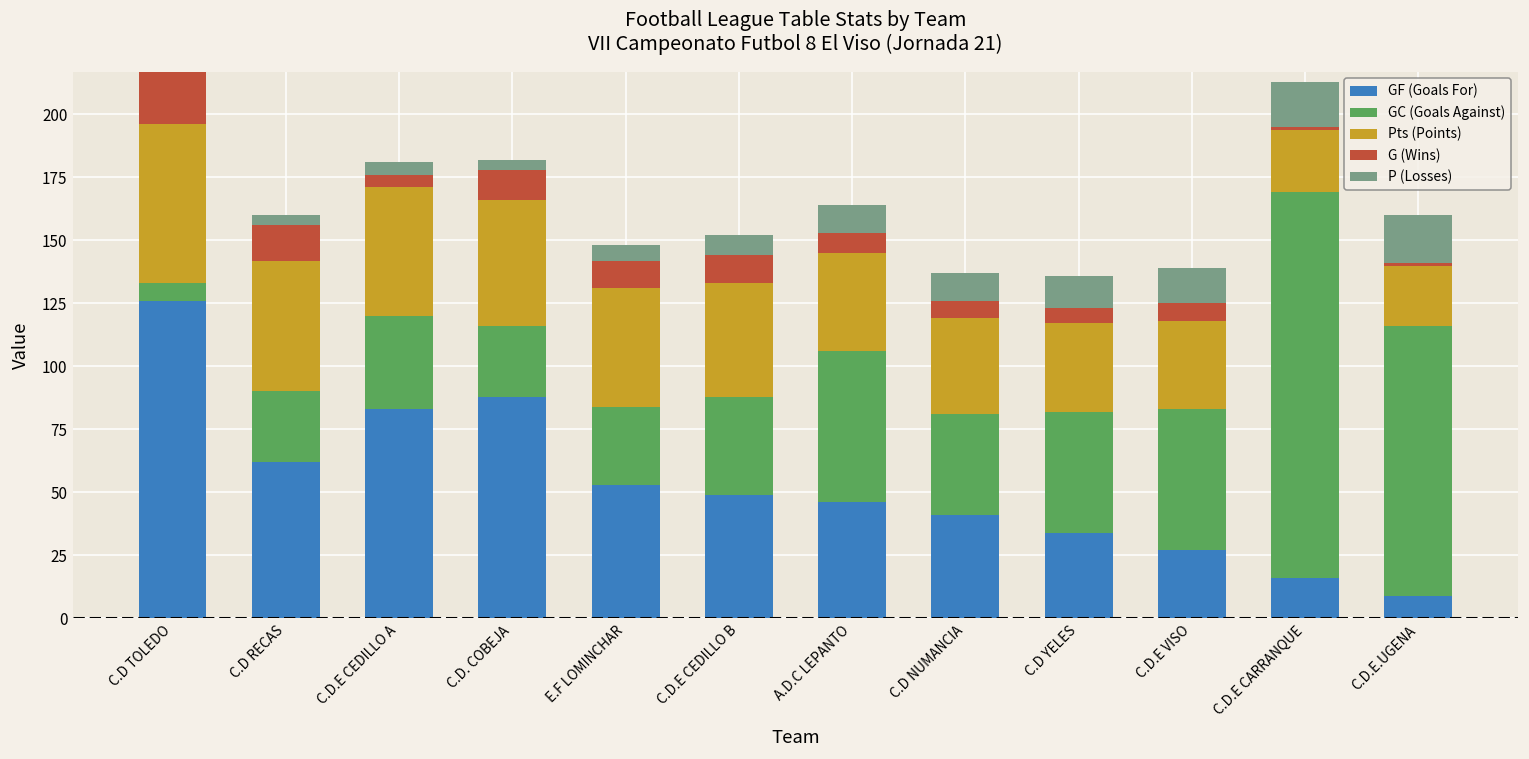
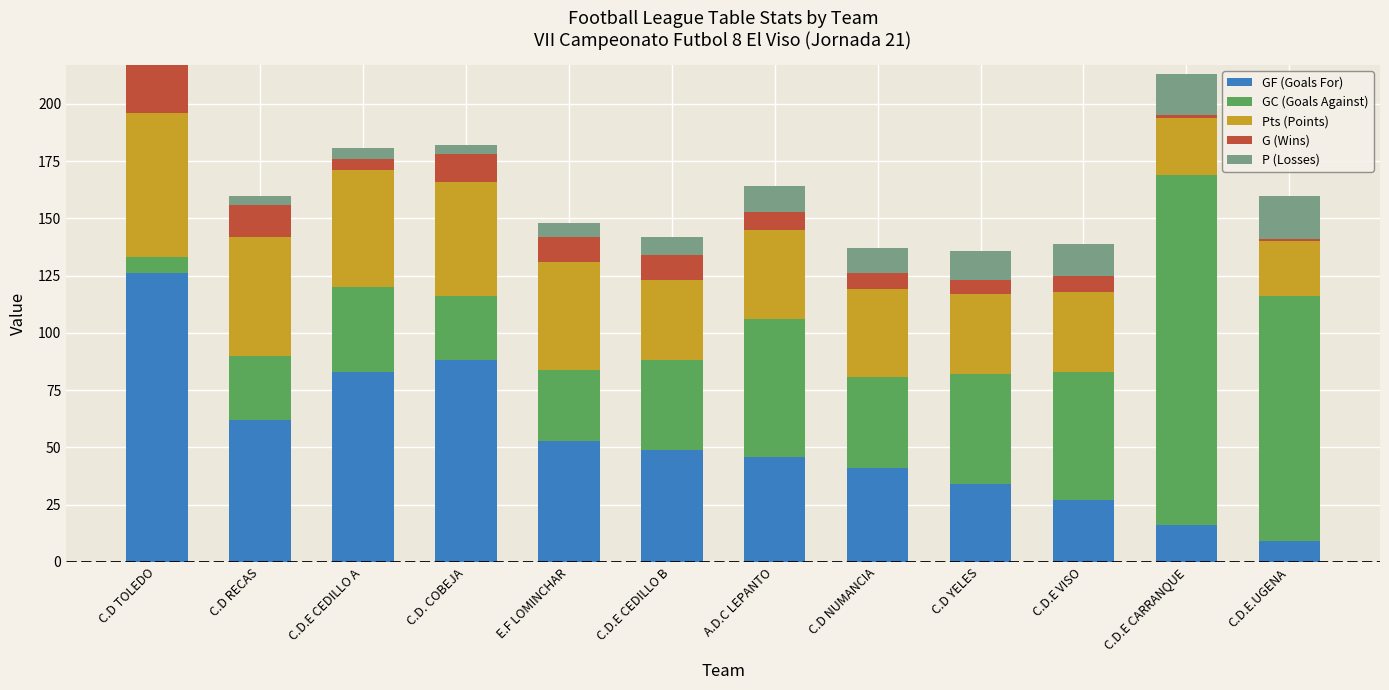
  {
    "Pts (Points)": {
      "C.D TOLEDO": 63,
      "C.D RECAS": 52,
      "C.D.E CEDILLO A": 51,
      "C.D. COBEJA": 50,
      "E.F LOMINCHAR": 47,
-     "C.D.E CEDILLO B": 45,
+     "C.D.E CEDILLO B": 35,
      "A.D.C LEPANTO": 39,
      "C.D NUMANCIA": 38,
      "C.D YELES": 35,
      "C.D.E VISO": 35,
      "C.D.E CARRANQUE": 25,
      "C.D.E.UGENA": 24
    },
    "G (Wins)": {
      "C.D TOLEDO": 21,
      "C.D RECAS": 14,
      "C.D.E CEDILLO A": 5,
      "C.D. COBEJA": 12,
      "E.F LOMINCHAR": 11,
      "C.D.E CEDILLO B": 11,
      "A.D.C LEPANTO": 8,
      "C.D NUMANCIA": 7,
      "C.D YELES": 6,
      "C.D.E VISO": 7
    }
  }
